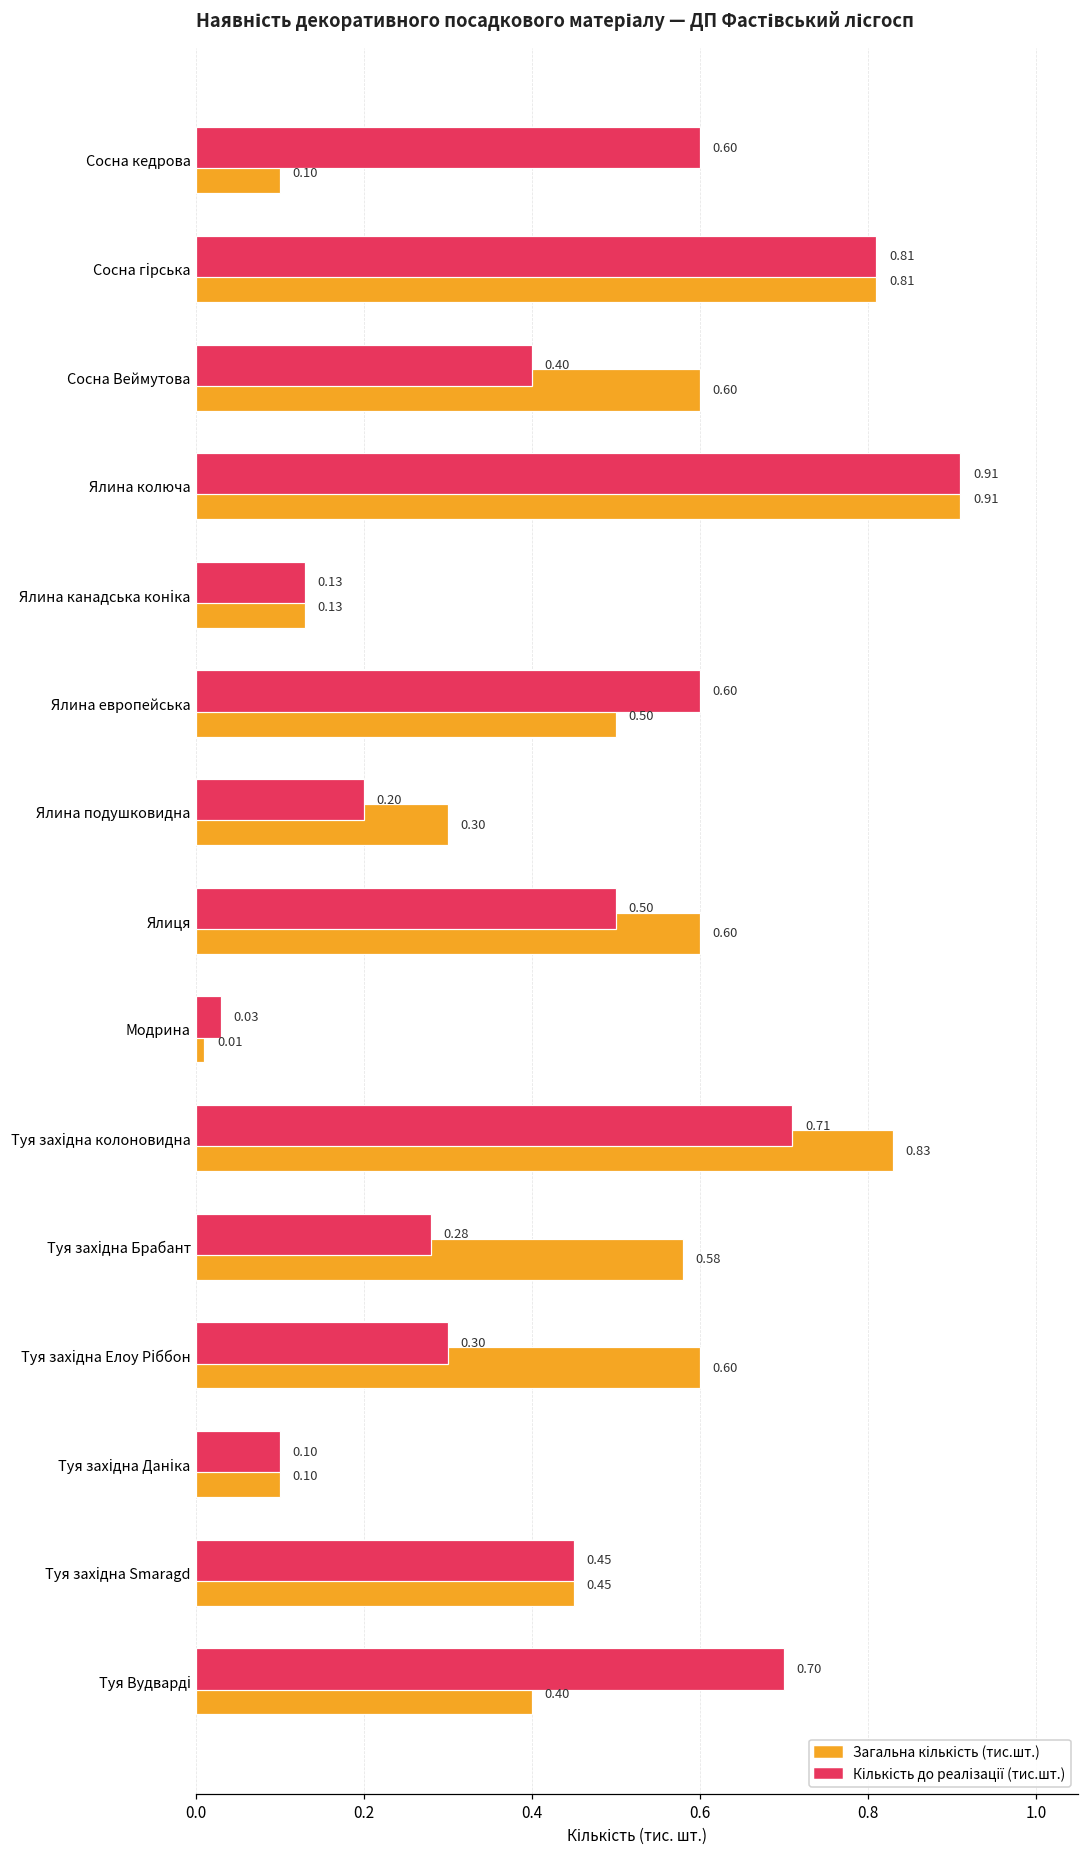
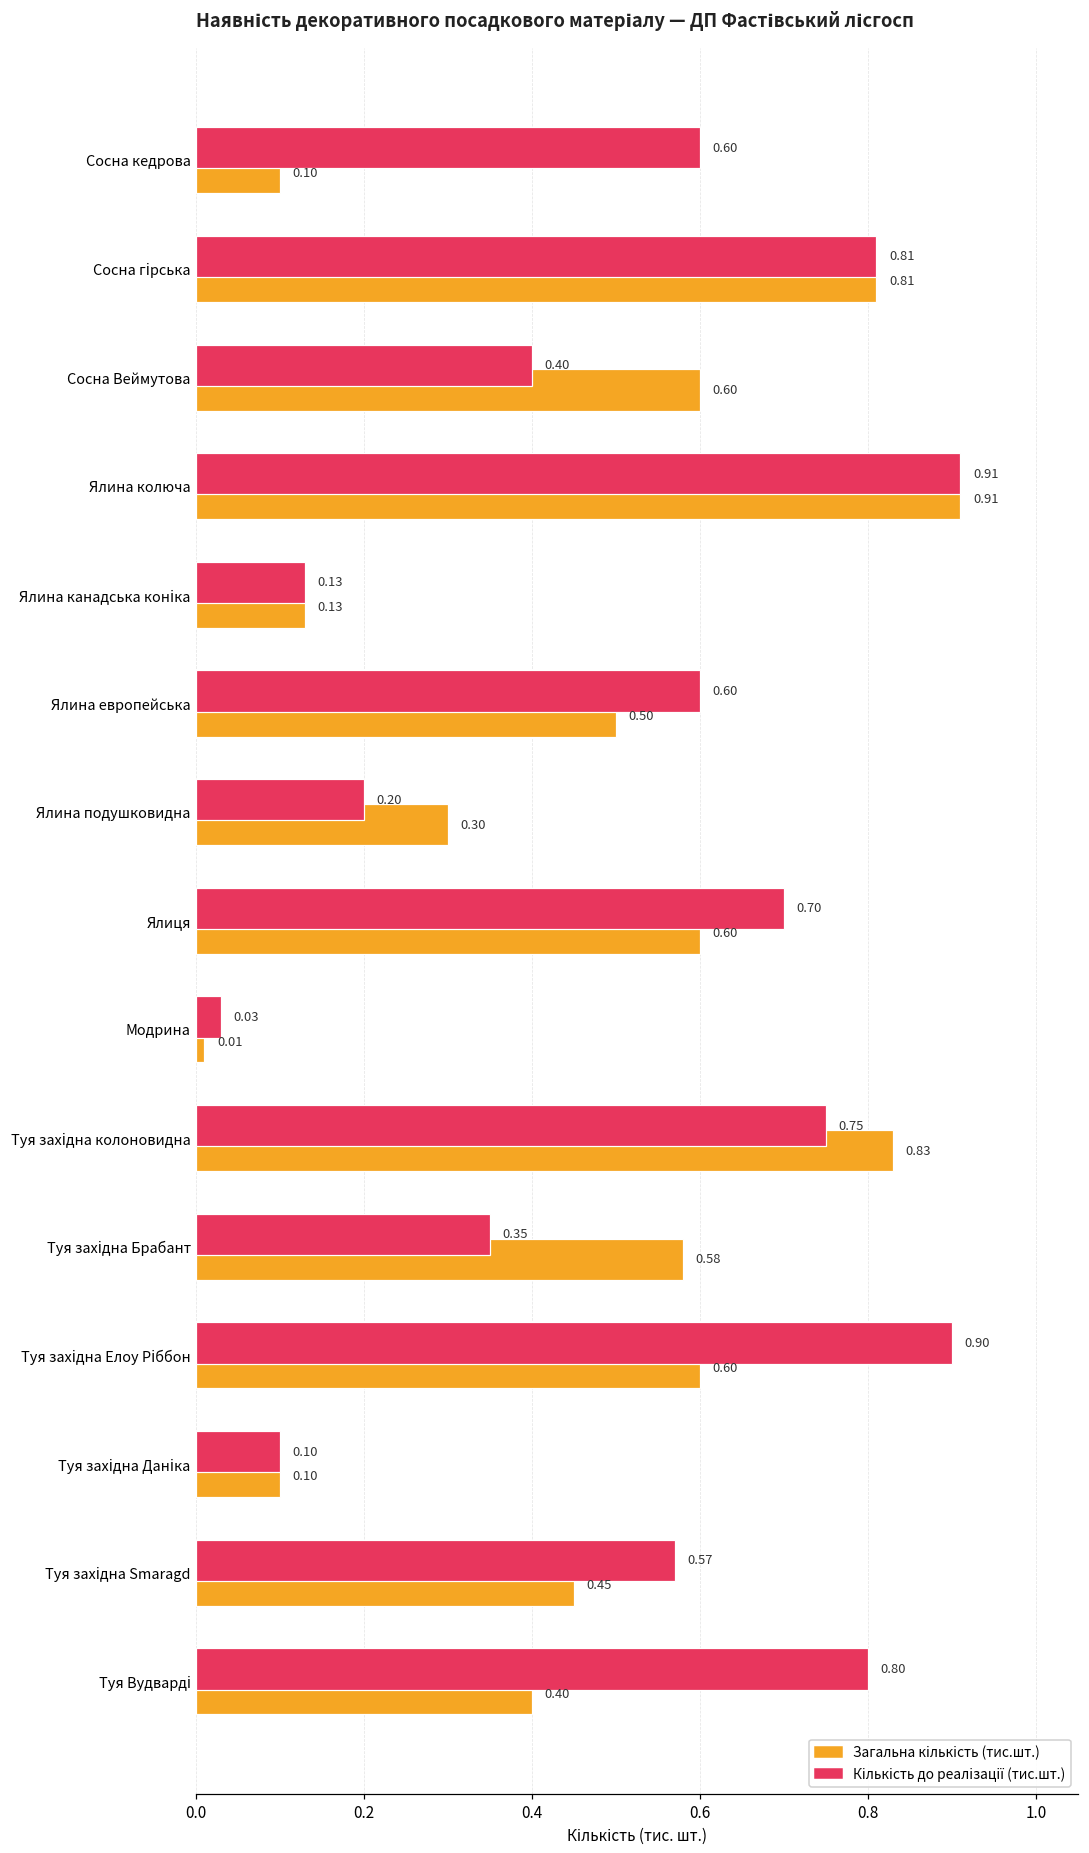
  {
    "Загальна кількість (тис.шт.)": {
      "Сосна кедрова": 0.10,
      "Сосна гірська": 0.81,
      "Сосна Веймутова": 0.60,
      "Ялина колюча": 0.91,
      "Ялина канадська коніка": 0.13,
      "Ялина европейська": 0.50,
      "Ялина подушковидна": 0.30,
      "Ялиця": 0.60,
      "Модрина": 0.01,
      "Туя західна колоновидна": 0.83,
      "Туя західна Брабант": 0.58,
      "Туя західна Елоу Ріббон": 0.60,
      "Туя західна Даніка": 0.10,
      "Туя західна Smaragd": 0.45,
      "Туя Вудварді": 0.40
    },
    "Кількість до реалізації (тис.шт.)": {
      "Сосна кедрова": 0.60,
      "Сосна гірська": 0.81,
      "Сосна Веймутова": 0.40,
      "Ялина колюча": 0.91,
      "Ялина канадська коніка": 0.13,
      "Ялина европейська": 0.60,
      "Ялина подушковидна": 0.20,
-     "Ялиця": 0.50,
+     "Ялиця": 0.70,
      "Модрина": 0.03,
-     "Туя західна колоновидна": 0.71,
-     "Туя західна Брабант": 0.28,
-     "Туя західна Елоу Ріббон": 0.30,
+     "Туя західна колоновидна": 0.75,
+     "Туя західна Брабант": 0.35,
+     "Туя західна Елоу Ріббон": 0.90,
      "Туя західна Даніка": 0.10,
-     "Туя західна Smaragd": 0.45,
-     "Туя Вудварді": 0.70
+     "Туя західна Smaragd": 0.57,
+     "Туя Вудварді": 0.80
    }
  }
